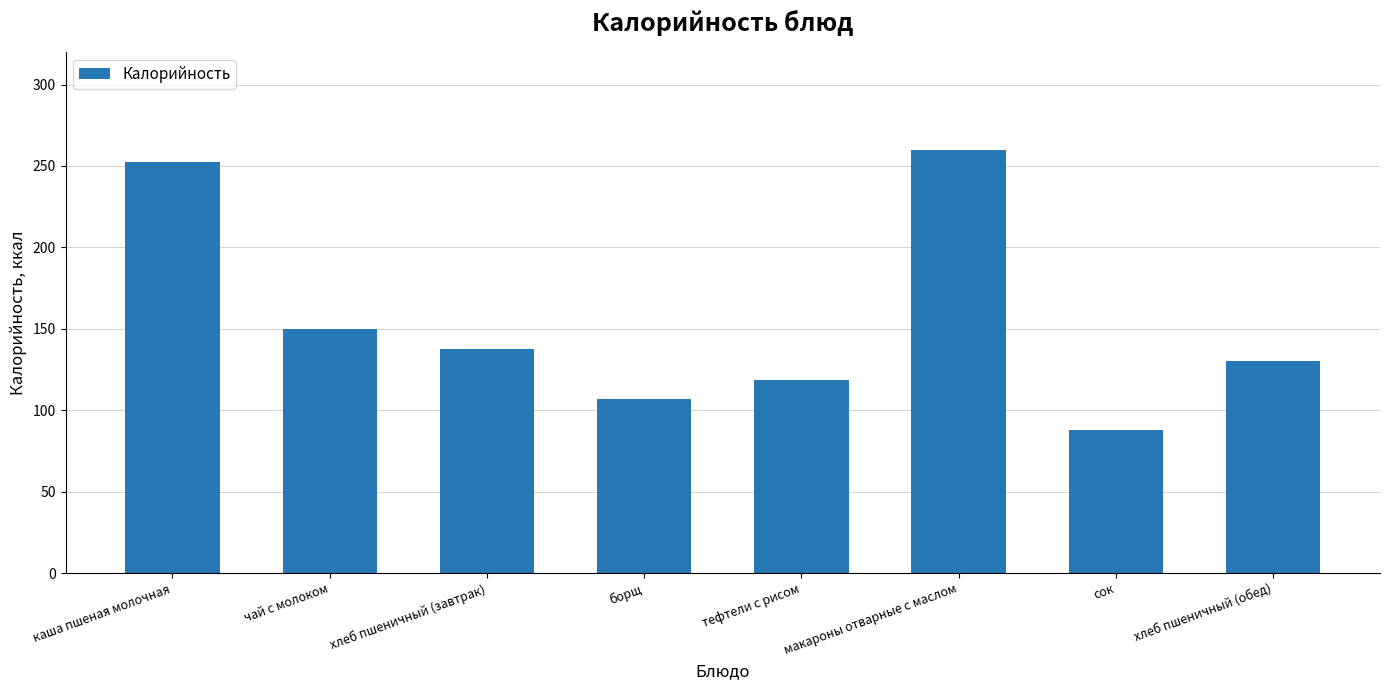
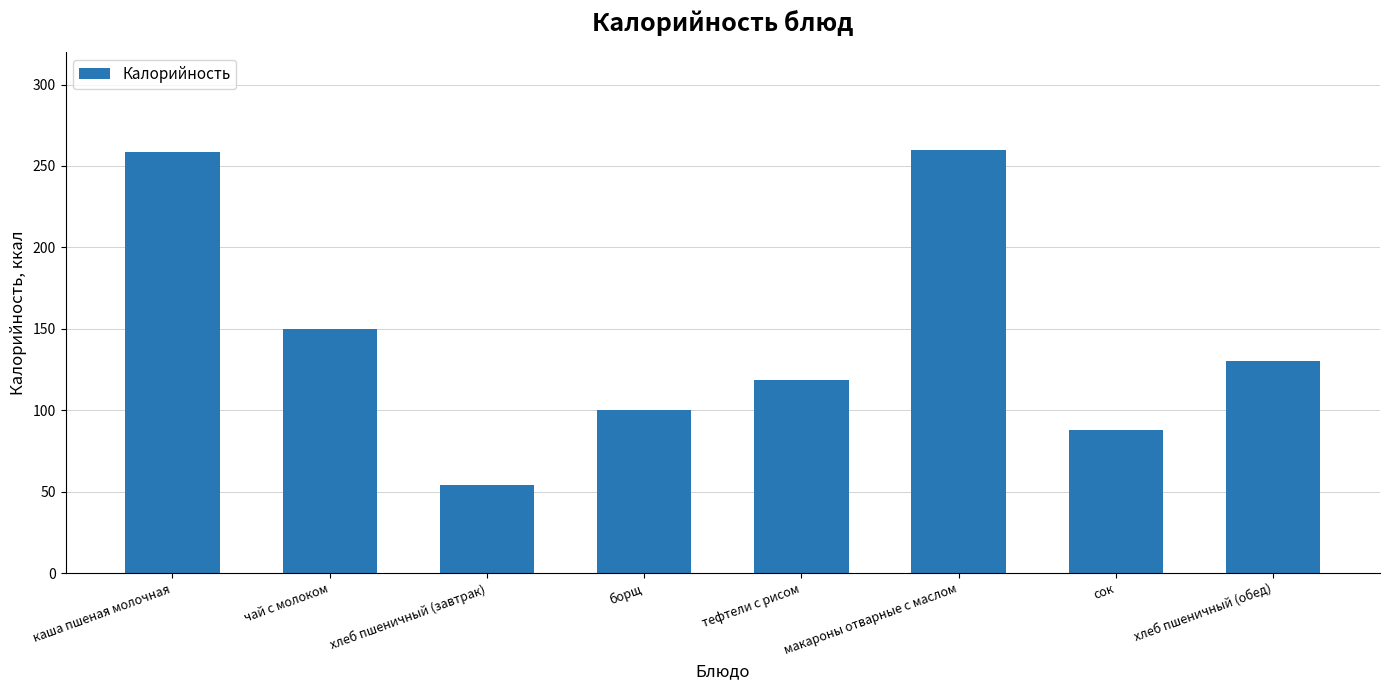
  {
-   "каша пшеная молочная": 252,
+   "каша пшеная молочная": 259,
    "чай с молоком": 150,
-   "хлеб пшеничный (завтрак)": 137,
-   "борщ": 107,
+   "хлеб пшеничный (завтрак)": 54,
+   "борщ": 100,
    "тефтели с рисом": 118,
    "макароны отварные с маслом": 260,
    "сок": 88,
    "хлеб пшеничный (обед)": 130
  }
